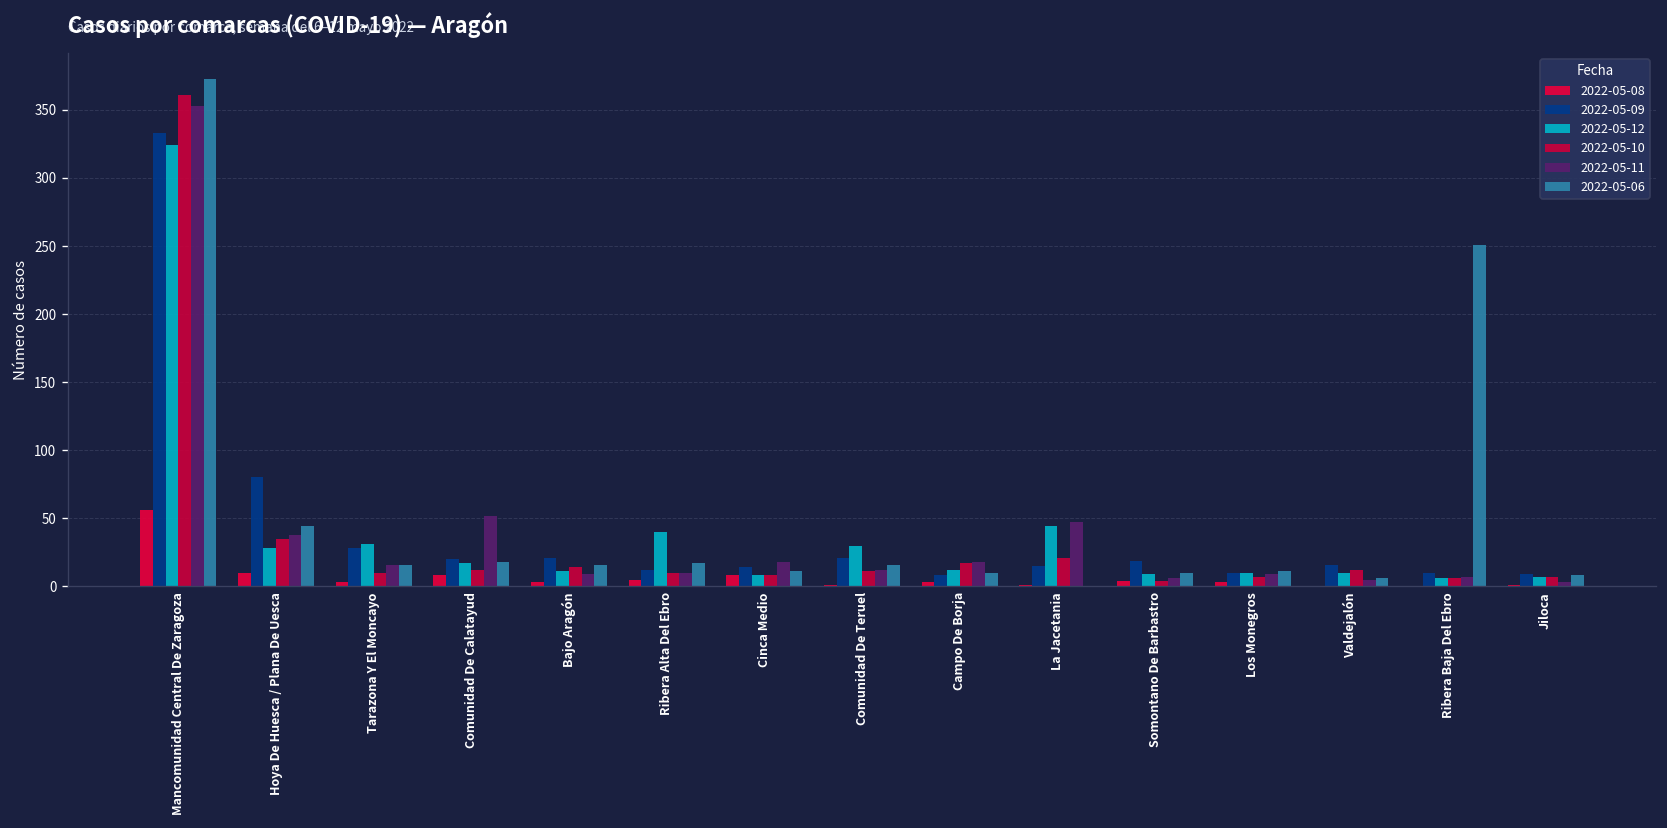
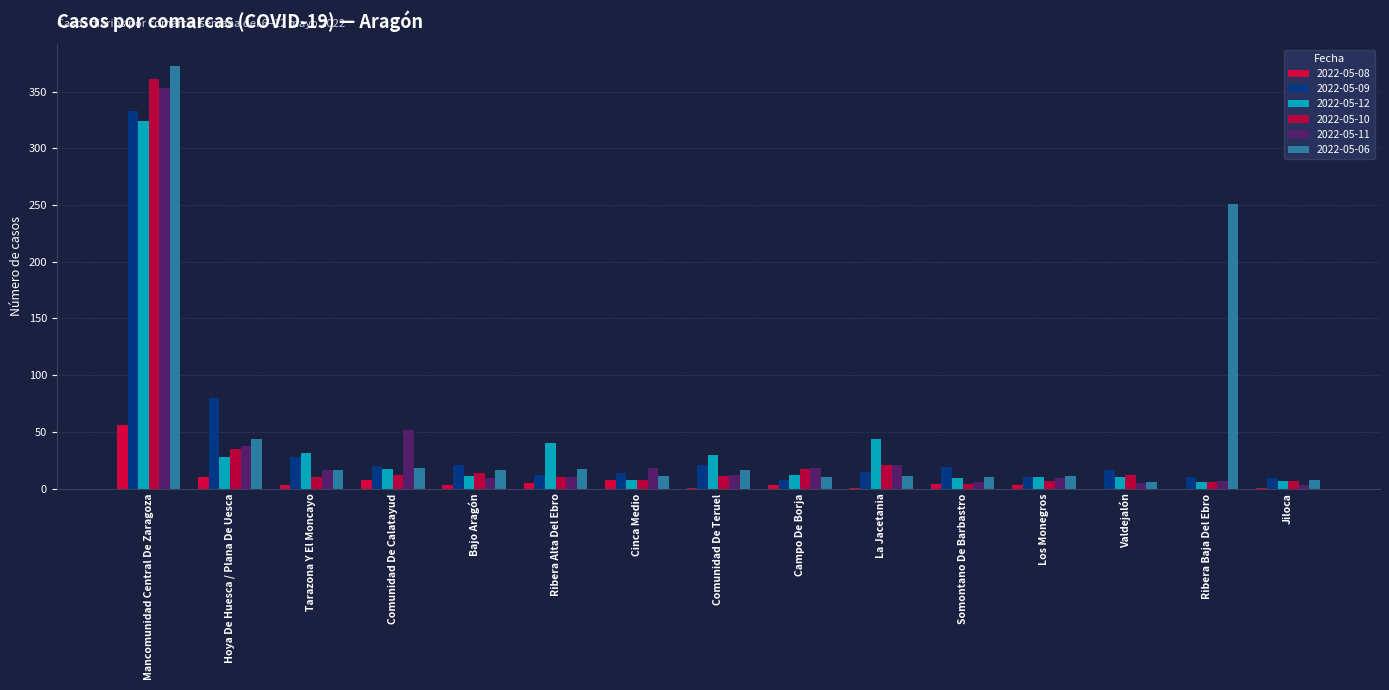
  {
    "2022-05-09": {
      "Mancomunidad Central De Zaragoza": 333,
      "Hoya De Huesca / Plana De Uesca": 80,
      "Tarazona Y El Moncayo": 28,
      "Comunidad De Calatayud": 20,
      "Bajo Aragón": 21,
      "Ribera Alta Del Ebro": 12,
      "Cinca Medio": 14,
      "Comunidad De Teruel": 21,
      "Campo De Borja": 8,
      "La Jacetania": 15,
      "Somontano De Barbastro": 19,
      "Los Monegros": 10,
      "Valdejalón": 16,
      "Ribera Baja Del Ebro": 10,
      "Jiloca": 9
    },
    "2022-05-12": {
      "Mancomunidad Central De Zaragoza": 324,
      "Hoya De Huesca / Plana De Uesca": 28,
      "Tarazona Y El Moncayo": 31,
      "Comunidad De Calatayud": 17,
      "Bajo Aragón": 11,
      "Ribera Alta Del Ebro": 40,
      "Cinca Medio": 8,
      "Comunidad De Teruel": 30,
      "Campo De Borja": 12,
      "La Jacetania": 44,
      "Somontano De Barbastro": 9,
      "Los Monegros": 10,
      "Valdejalón": 10,
      "Ribera Baja Del Ebro": 6,
      "Jiloca": 7
    },
    "2022-05-11": {
      "Mancomunidad Central De Zaragoza": 353,
      "Hoya De Huesca / Plana De Uesca": 38,
      "Tarazona Y El Moncayo": 16,
      "Comunidad De Calatayud": 52,
      "Bajo Aragón": 9,
      "Ribera Alta Del Ebro": 10,
      "Cinca Medio": 18,
      "Comunidad De Teruel": 12,
      "Campo De Borja": 18,
-     "La Jacetania": 47,
+     "La Jacetania": 21,
      "Somontano De Barbastro": 6,
      "Los Monegros": 9,
      "Valdejalón": 5,
      "Ribera Baja Del Ebro": 7,
      "Jiloca": 3
    },
    "2022-05-06": {
      "Mancomunidad Central De Zaragoza": 373,
      "Hoya De Huesca / Plana De Uesca": 44,
      "Tarazona Y El Moncayo": 16,
      "Comunidad De Calatayud": 18,
      "Bajo Aragón": 16,
      "Ribera Alta Del Ebro": 17,
      "Cinca Medio": 11,
      "Comunidad De Teruel": 16,
      "Campo De Borja": 10,
-     "La Jacetania": 0,
+     "La Jacetania": 11,
      "Somontano De Barbastro": 10,
      "Los Monegros": 11,
      "Valdejalón": 6,
      "Ribera Baja Del Ebro": 251,
      "Jiloca": 8
    }
  }
